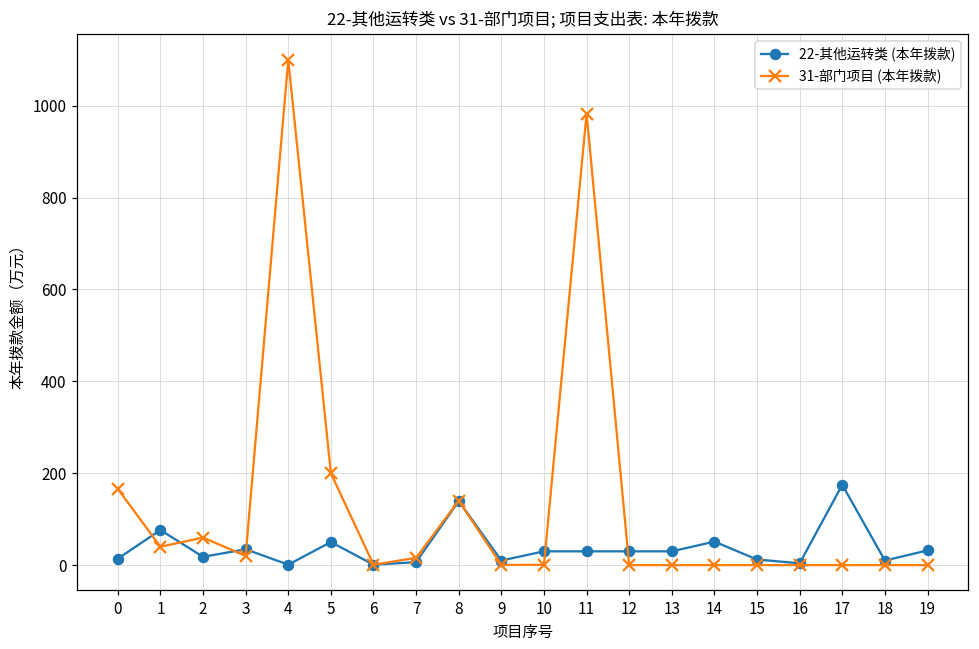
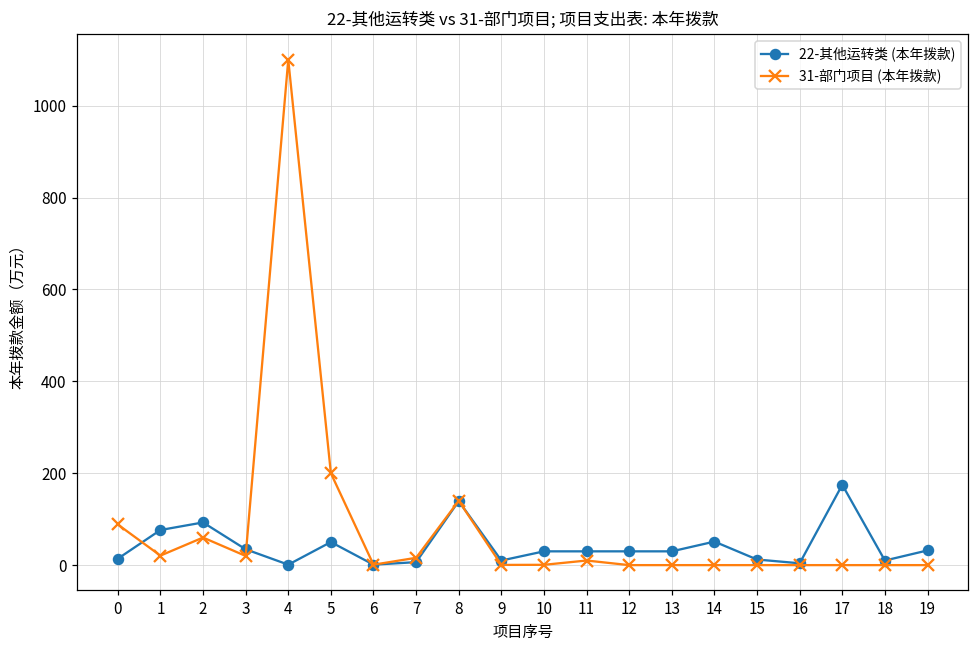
  {
    "22-其他运转类 (本年拨款)": {
      "0": 10,
      "1": 80,
-     "2": 20,
+     "2": 90,
      "3": 30,
      "4": 0,
      "5": 50,
      "7": 10,
      "9": 10,
      "10": 30,
      "11": 30,
      "12": 30,
      "13": 30,
      "14": 50,
      "15": 10,
      "17": 170,
      "18": 10,
      "19": 30
    },
    "31-部门项目 (本年拨款)": {
-     "0": 170,
-     "1": 40,
+     "0": 90,
+     "1": 20,
      "2": 60,
      "3": 20,
      "4": 1100,
      "5": 200,
      "7": 20,
      "9": 0,
      "10": 0,
-     "11": 980,
+     "11": 10,
      "12": 0,
      "13": 0,
      "14": 0,
      "15": 0,
      "17": 0,
      "18": 0,
      "19": 0
    }
  }
